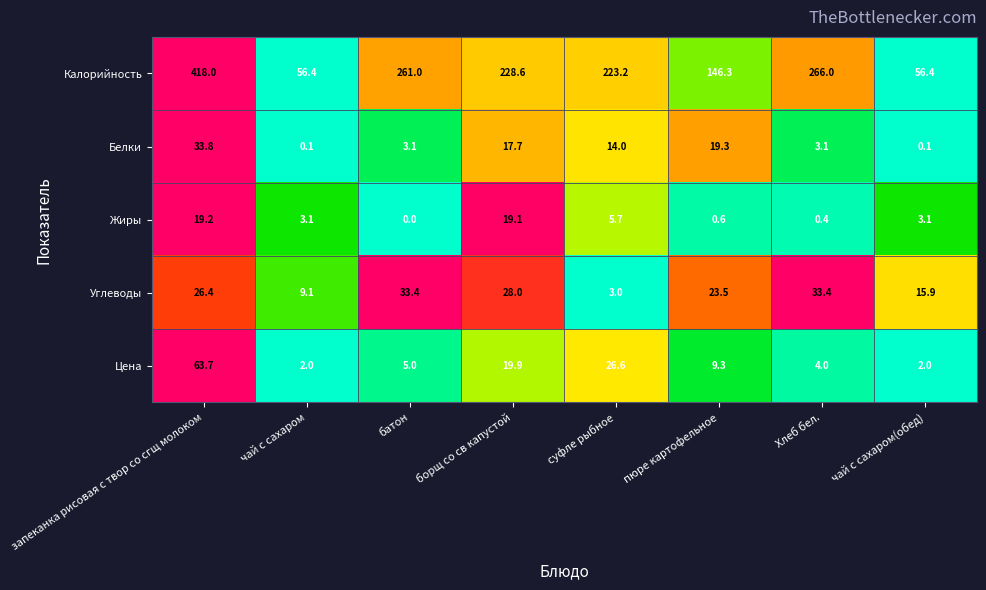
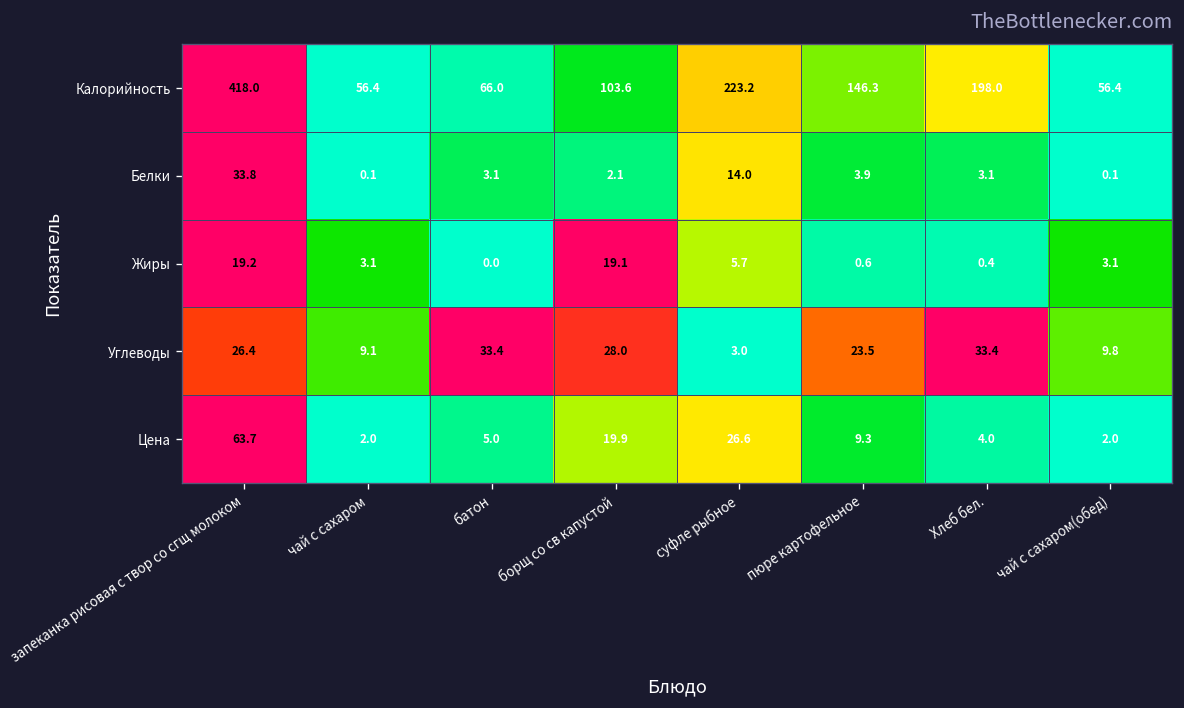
  {
    "Калорийность": {
      "запеканка рисовая с твор со сгщ молоком": 418.0,
      "чай с сахаром": 56.4,
-     "батон": 261.0,
-     "борщ со св капустой": 228.6,
+     "батон": 66.0,
+     "борщ со св капустой": 103.6,
      "суфле рыбное": 223.2,
      "пюре картофельное": 146.3,
-     "Хлеб бел.": 266.0,
+     "Хлеб бел.": 198.0,
      "чай с сахаром(обед)": 56.4
    },
    "Белки": {
      "запеканка рисовая с твор со сгщ молоком": 33.8,
      "чай с сахаром": 0.1,
      "батон": 3.1,
-     "борщ со св капустой": 17.7,
+     "борщ со св капустой": 2.1,
      "суфле рыбное": 14.0,
-     "пюре картофельное": 19.3,
+     "пюре картофельное": 3.9,
      "Хлеб бел.": 3.1,
      "чай с сахаром(обед)": 0.1
    },
    "Жиры": {
      "запеканка рисовая с твор со сгщ молоком": 19.2,
      "чай с сахаром": 3.1,
      "батон": 0.0,
      "борщ со св капустой": 19.1,
      "суфле рыбное": 5.7,
      "пюре картофельное": 0.6,
      "Хлеб бел.": 0.4,
      "чай с сахаром(обед)": 3.1
    },
    "Углеводы": {
      "запеканка рисовая с твор со сгщ молоком": 26.4,
      "чай с сахаром": 9.1,
      "батон": 33.4,
      "борщ со св капустой": 28.0,
      "суфле рыбное": 3.0,
      "пюре картофельное": 23.5,
      "Хлеб бел.": 33.4,
-     "чай с сахаром(обед)": 15.9
+     "чай с сахаром(обед)": 9.8
    },
    "Цена": {
      "запеканка рисовая с твор со сгщ молоком": 63.7,
      "чай с сахаром": 2.0,
      "батон": 5.0,
      "борщ со св капустой": 19.9,
      "суфле рыбное": 26.6,
      "пюре картофельное": 9.3,
      "Хлеб бел.": 4.0,
      "чай с сахаром(обед)": 2.0
    }
  }
